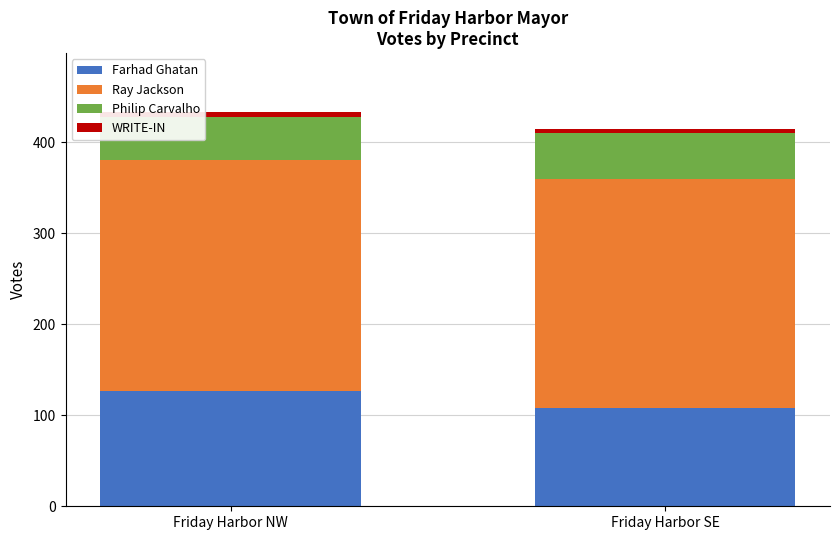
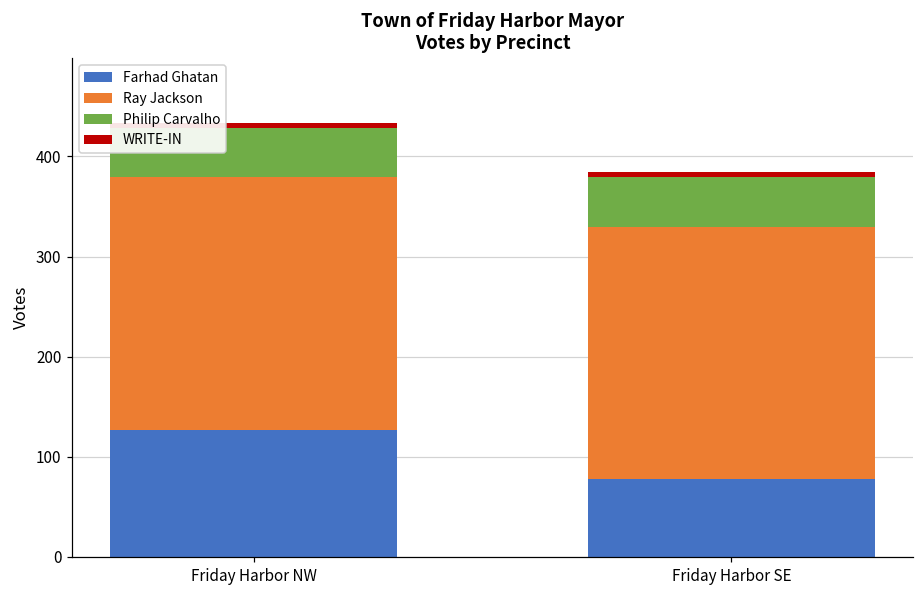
  {
    "Farhad Ghatan": {
      "Friday Harbor NW": 130,
-     "Friday Harbor SE": 110
+     "Friday Harbor SE": 80
    },
    "Ray Jackson": {
      "Friday Harbor NW": 250,
      "Friday Harbor SE": 250
    },
    "Philip Carvalho": {
      "Friday Harbor NW": 50,
      "Friday Harbor SE": 50
    },
    "WRITE-IN": {
      "Friday Harbor NW": 10,
      "Friday Harbor SE": 10
    }
  }
